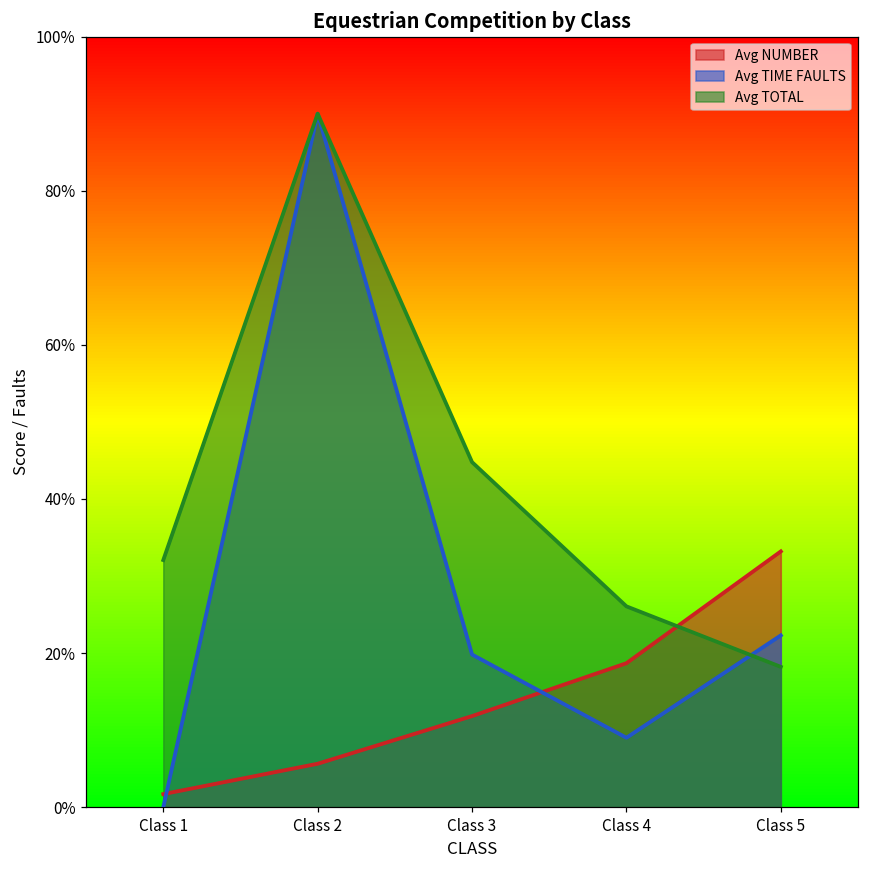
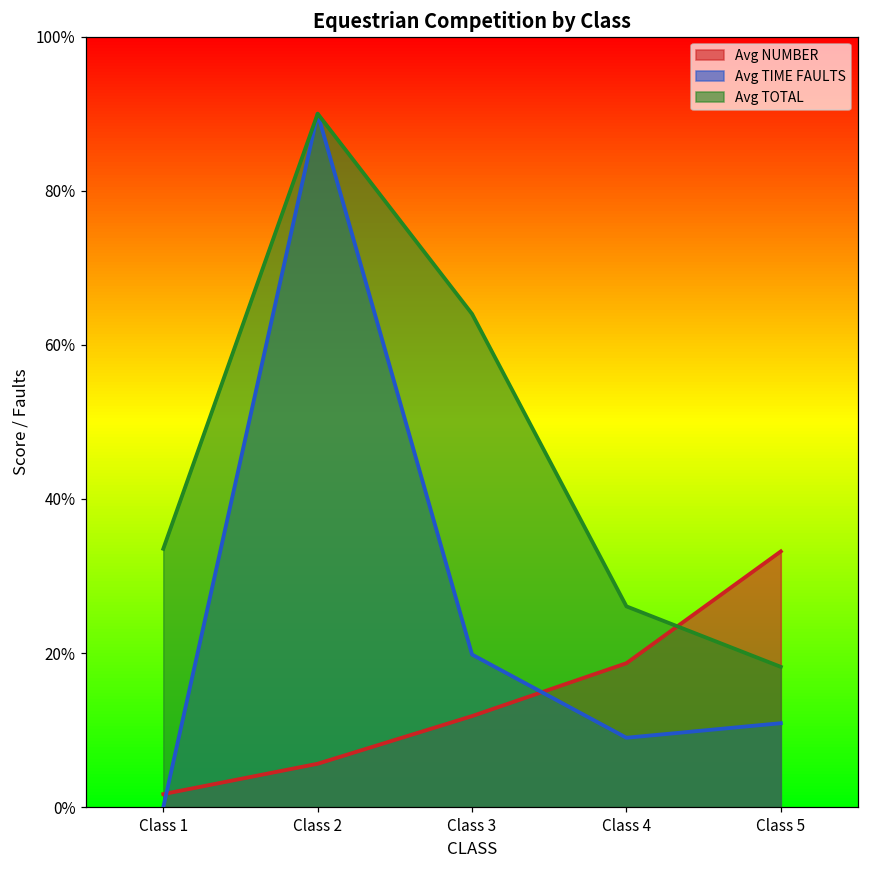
  {
    "Avg NUMBER": {
      "Class 1": "2%",
      "Class 2": "6%",
      "Class 3": "12%",
      "Class 4": "19%",
      "Class 5": "33%"
    },
    "Avg TIME FAULTS": {
      "Class 1": "0%",
      "Class 3": "20%",
      "Class 4": "9%",
-     "Class 5": "22%"
+     "Class 5": "11%"
    },
    "Avg TOTAL": {
-     "Class 1": "32%",
-     "Class 3": "45%",
+     "Class 1": "34%",
+     "Class 3": "64%",
      "Class 4": "26%",
      "Class 5": "18%"
    }
  }
